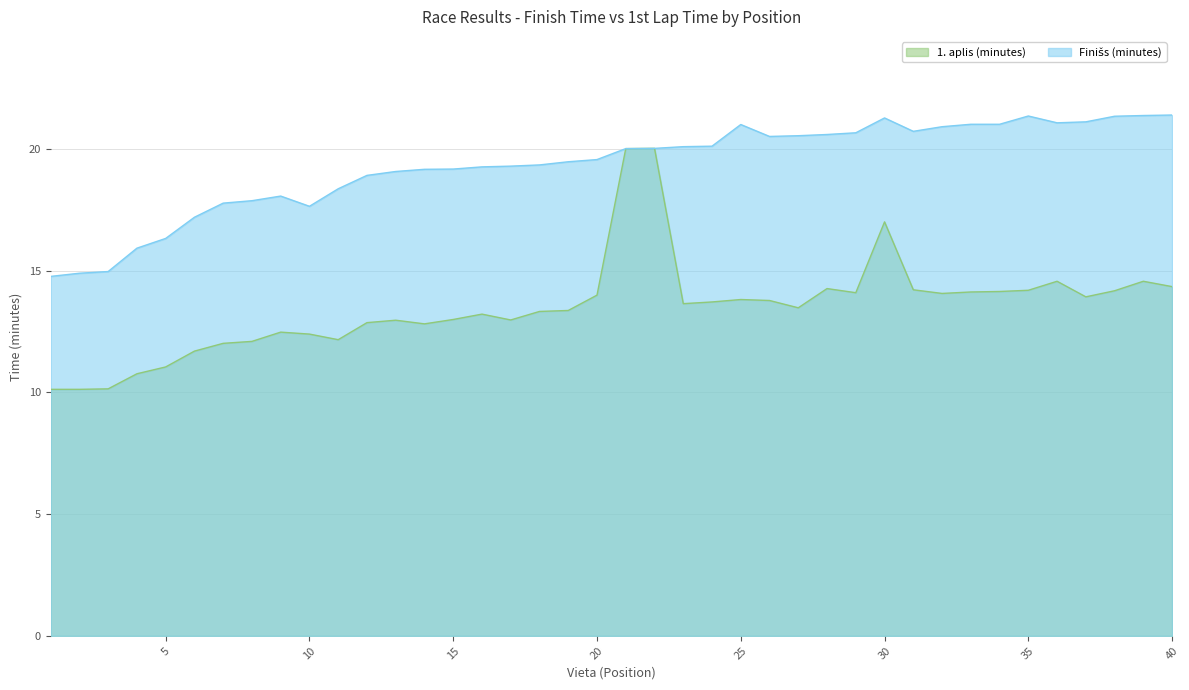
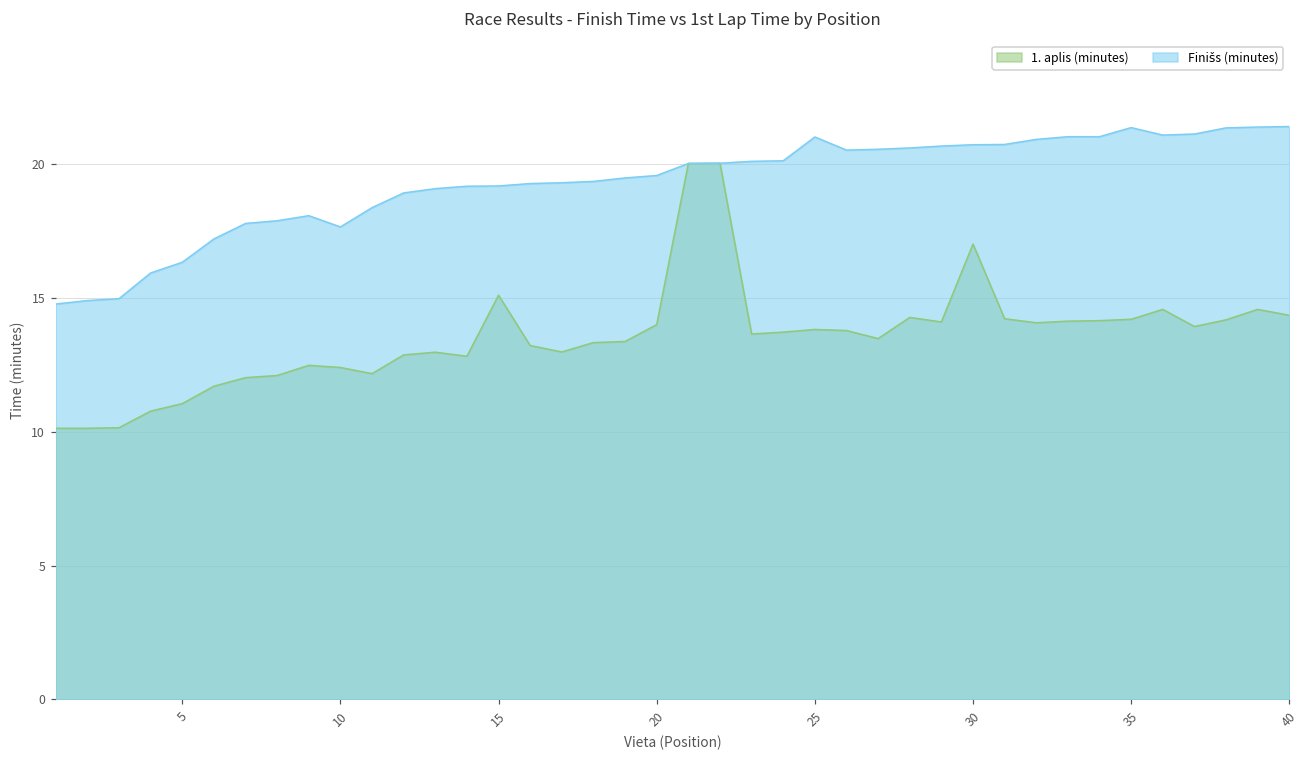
  {
    "1. aplis (minutes)": {
      "5": 11.1,
      "10": 12.4,
-     "15": 13.0,
+     "15": 15.1,
      "20": 14.0,
      "25": 13.8,
      "30": 17.0,
      "35": 14.2,
      "40": 14.4
    },
    "Finišs (minutes)": {
      "5": 16.3,
      "10": 17.7,
      "15": 19.2,
      "20": 19.6,
      "25": 21.0,
-     "30": 21.3,
+     "30": 20.7,
      "35": 21.4,
      "40": 21.4
    }
  }
